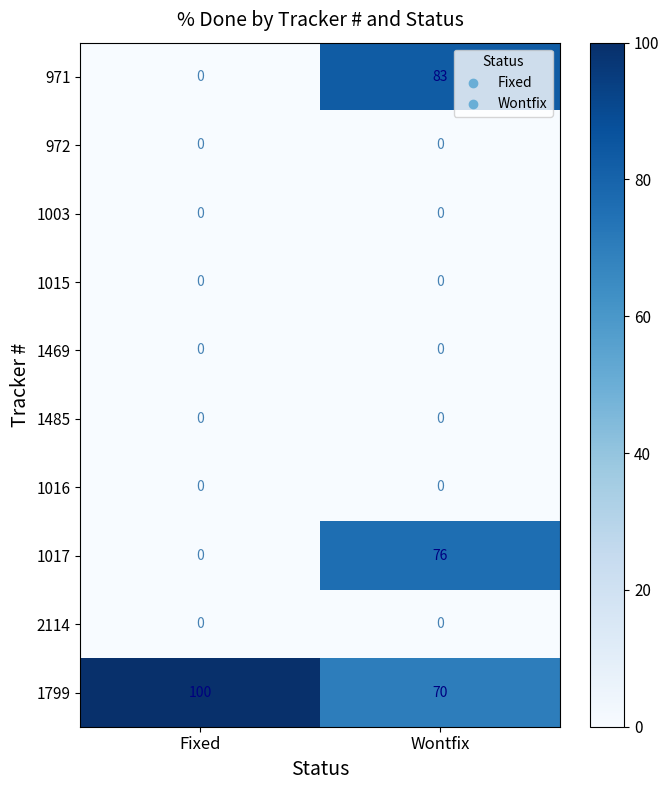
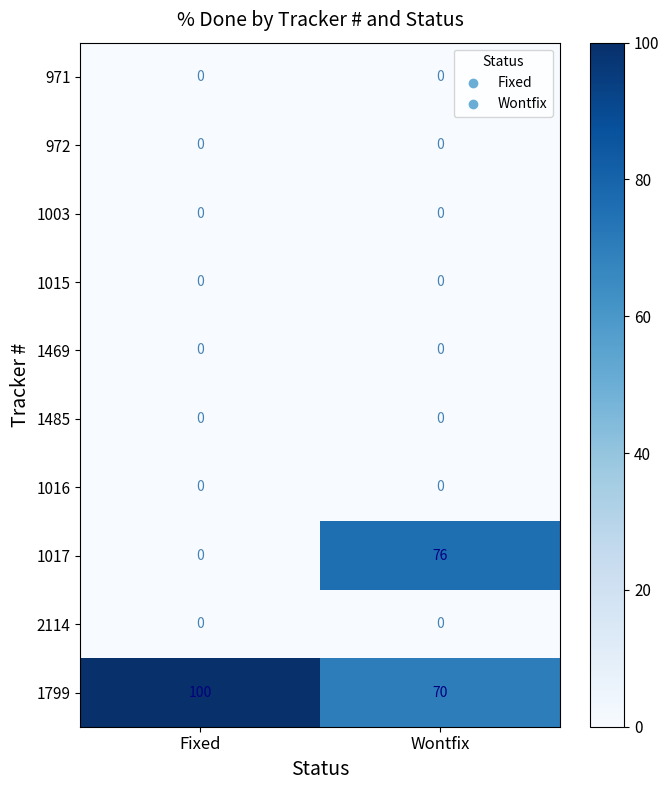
  {
    "971": {
      "Fixed": 0,
-     "Wontfix": 83
+     "Wontfix": 0
    },
    "972": {
      "Fixed": 0,
      "Wontfix": 0
    },
    "1003": {
      "Fixed": 0,
      "Wontfix": 0
    },
    "1015": {
      "Fixed": 0,
      "Wontfix": 0
    },
    "1469": {
      "Fixed": 0,
      "Wontfix": 0
    },
    "1485": {
      "Fixed": 0,
      "Wontfix": 0
    },
    "1016": {
      "Fixed": 0,
      "Wontfix": 0
    },
    "1017": {
      "Fixed": 0,
      "Wontfix": 76
    },
    "2114": {
      "Fixed": 0,
      "Wontfix": 0
    },
    "1799": {
      "Fixed": 100,
      "Wontfix": 70
    }
  }
